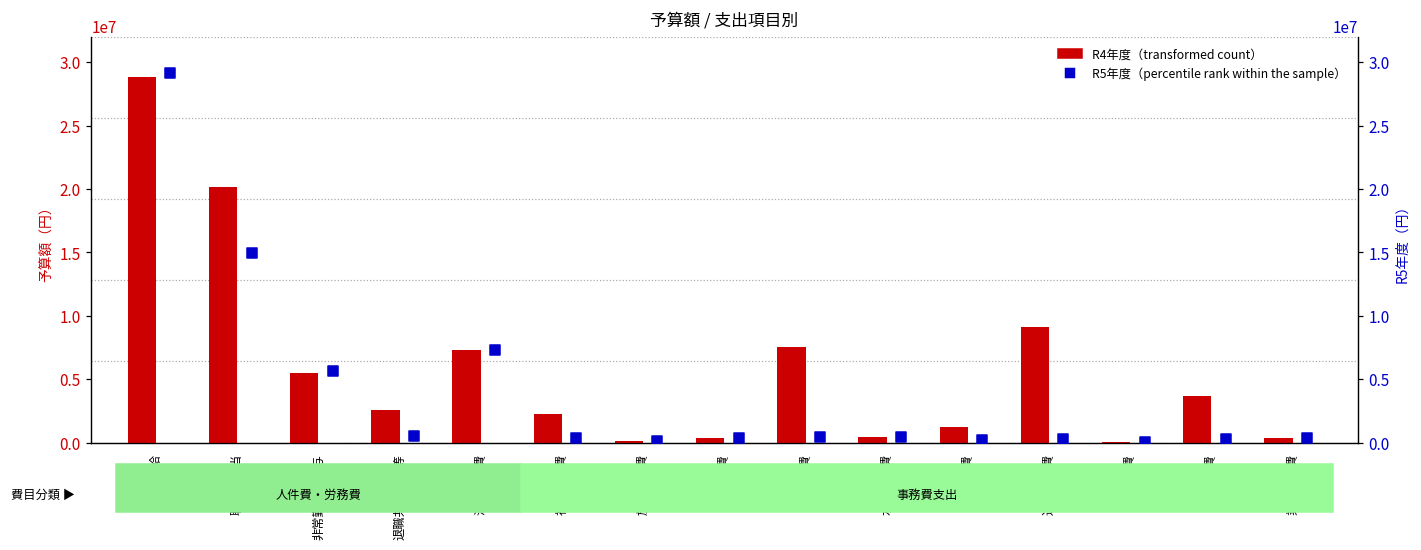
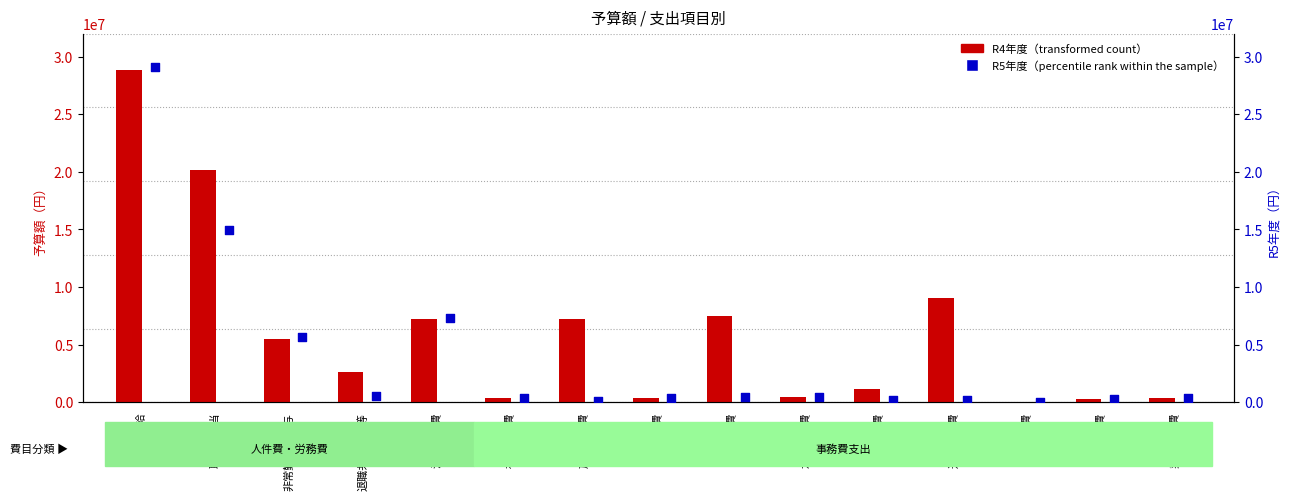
  {
    "R4年度（transformed count）": {
      "職員俸給": 28900000,
      "職員諸手当": 20100000,
      "非常勤職員給与": 5500000,
      "退職共済掛金等": 2600000,
      "法定福利費": 7300000,
-     "福利厚生費": 2300000,
-     "旅費交通費": 100000,
+     "福利厚生費": 400000,
+     "旅費交通費": 7200000,
      "研修費": 400000,
      "消耗品費": 7500000,
      "水道光熱費": 500000,
      "修繕費": 1200000,
      "通信運搬費": 9100000,
-     "広報費": 3700000,
+     "広報費": 300000,
      "業務委託費": 400000
    }
  }
